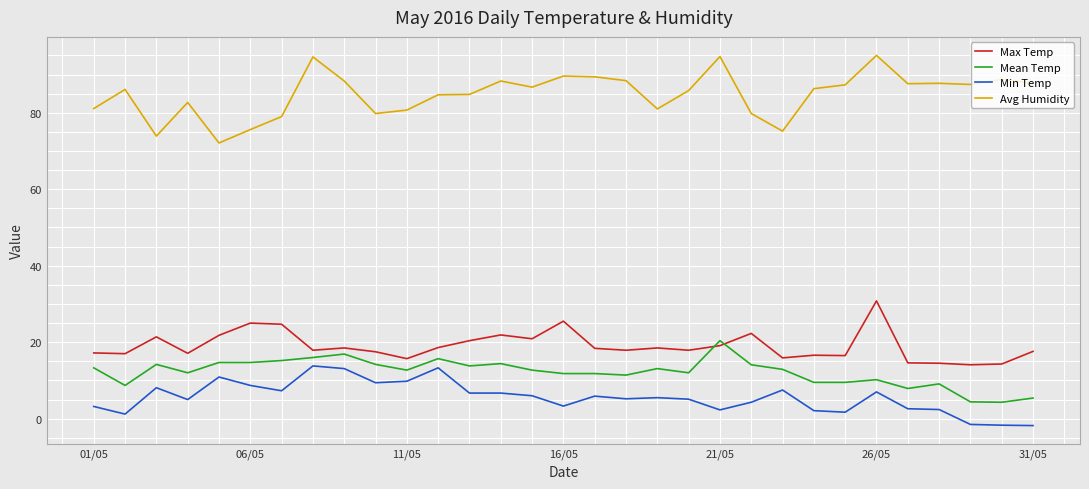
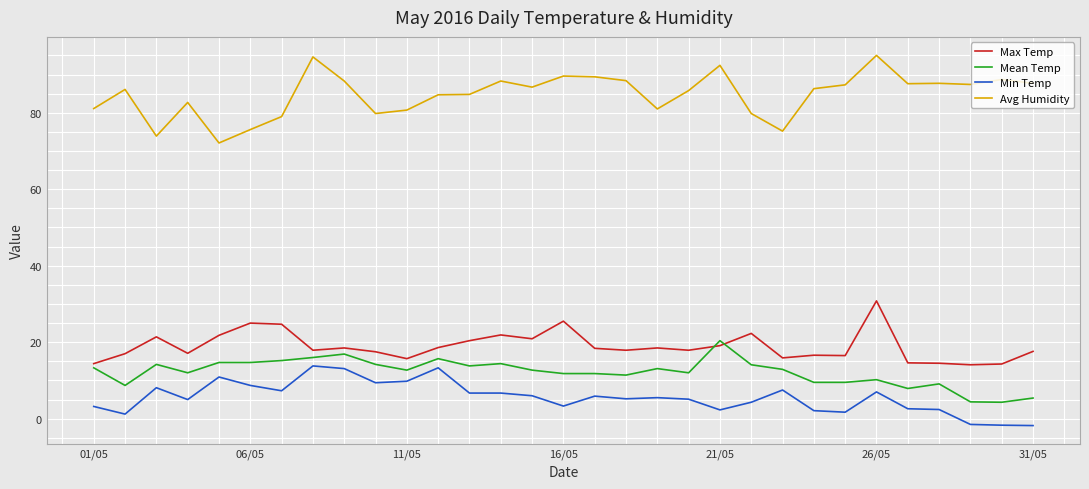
  {
    "Max Temp": {
-     "01/05": 17,
+     "01/05": 14,
      "06/05": 25,
      "11/05": 16,
      "16/05": 26,
      "21/05": 19,
      "26/05": 31,
      "31/05": 18
    },
    "Mean Temp": {
      "01/05": 13,
      "06/05": 15,
      "11/05": 13,
      "16/05": 12,
      "21/05": 20,
      "26/05": 10,
      "31/05": 5
    },
    "Min Temp": {
      "01/05": 3,
      "06/05": 9,
      "11/05": 10,
      "16/05": 3,
      "21/05": 2,
      "26/05": 7,
      "31/05": -2
    },
    "Avg Humidity": {
      "01/05": 81,
      "06/05": 76,
      "11/05": 81,
      "16/05": 90,
-     "21/05": 95,
+     "21/05": 92,
      "26/05": 95
    }
  }
